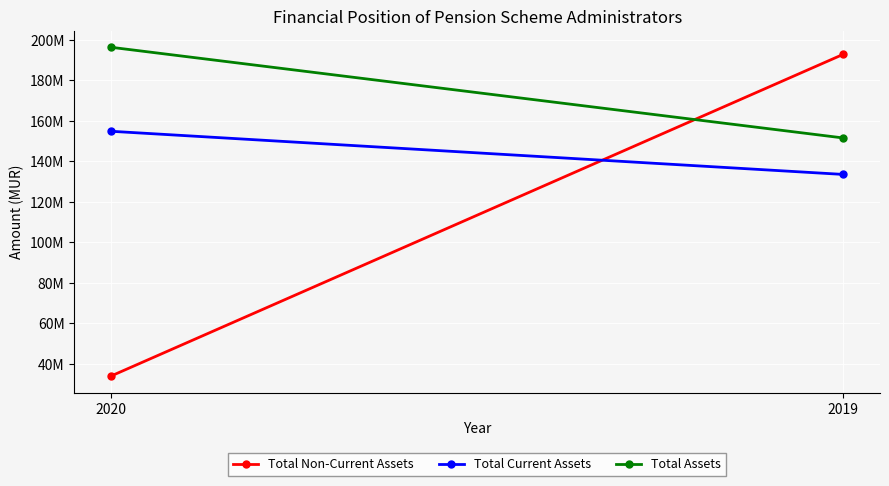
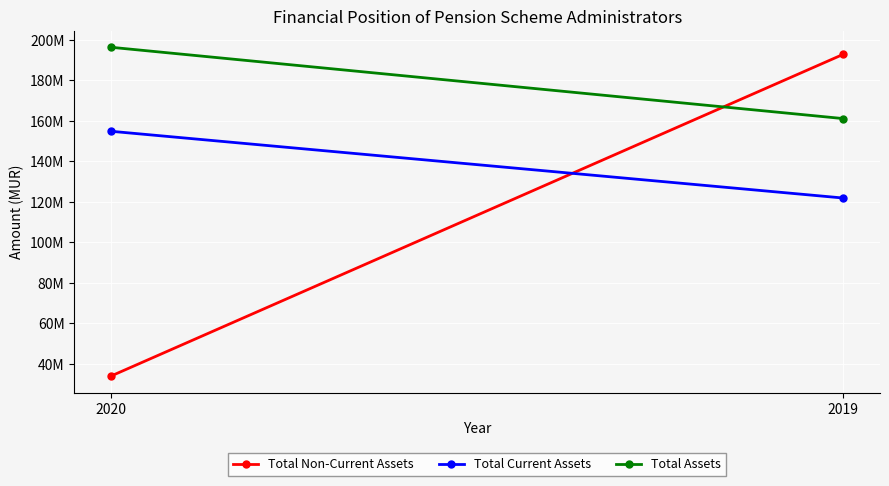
  {
    "Total Non-Current Assets": {
      "2020": 34000000,
      "2019": 193000000
    },
    "Total Current Assets": {
      "2020": 155000000,
-     "2019": 133000000
+     "2019": 122000000
    },
    "Total Assets": {
      "2020": 196000000,
-     "2019": 151000000
+     "2019": 161000000
    }
  }
